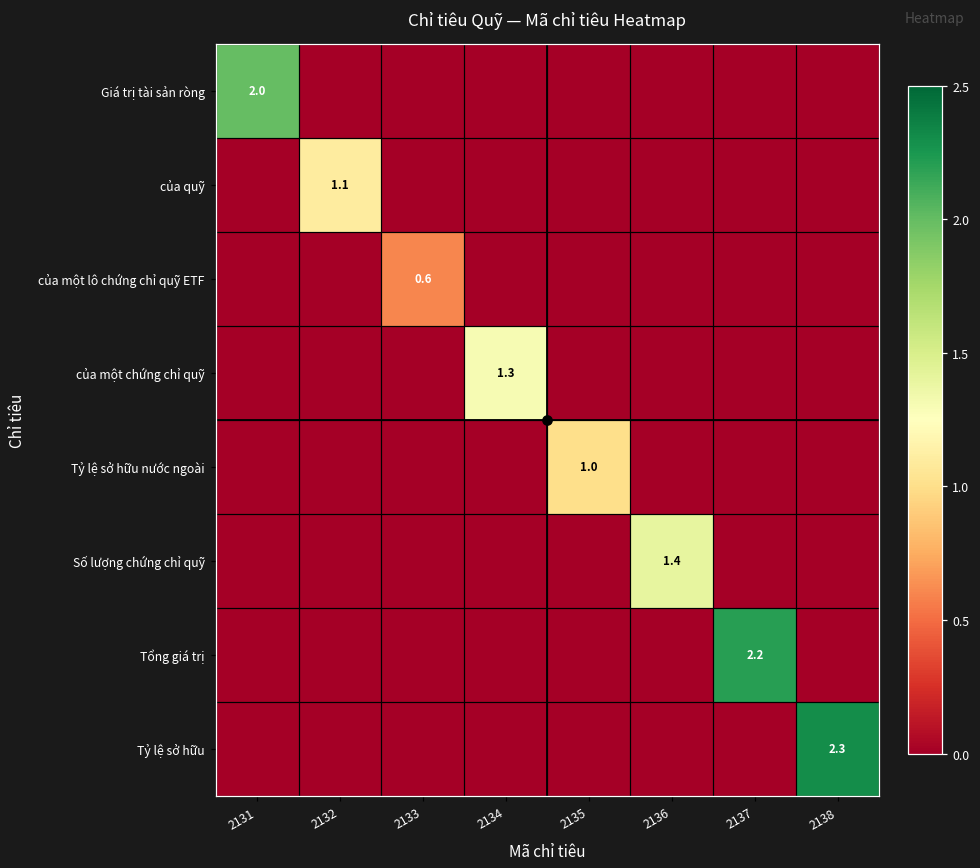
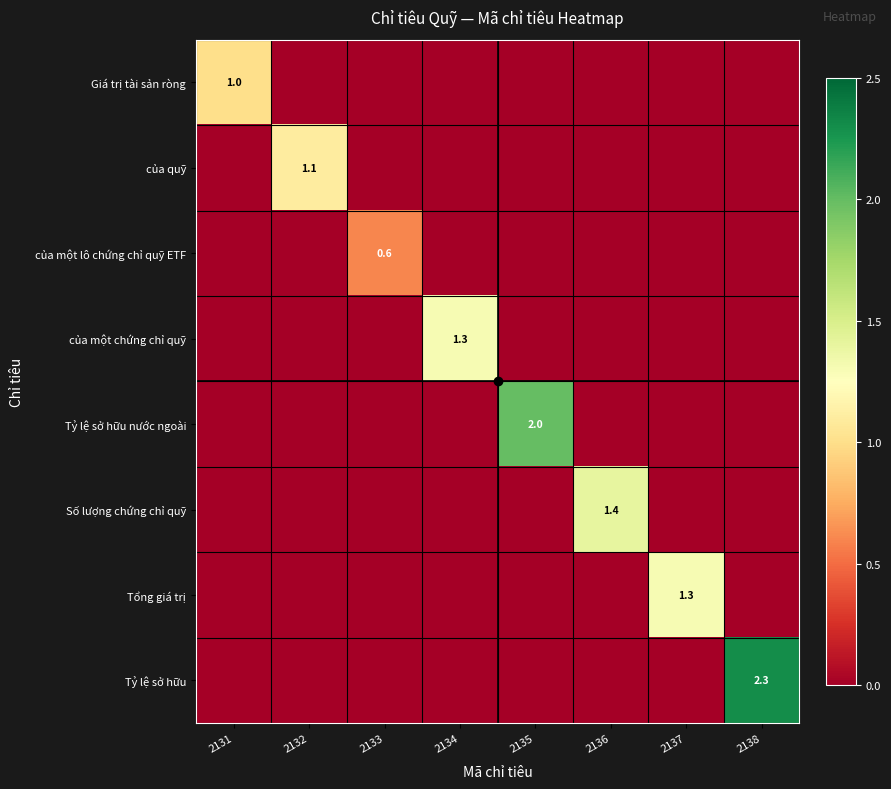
  {
    "Giá trị tài sản ròng": {
-     "2131": 2.0
+     "2131": 1.0
    },
    "của quỹ": {
      "2132": 1.1
    },
    "của một lô chứng chỉ quỹ ETF": {
      "2133": 0.6
    },
    "của một chứng chỉ quỹ": {
      "2134": 1.3
    },
    "Tỷ lệ sở hữu nước ngoài": {
-     "2135": 1.0
+     "2135": 2.0
    },
    "Số lượng chứng chỉ quỹ": {
      "2136": 1.4
    },
    "Tổng giá trị": {
-     "2137": 2.2
+     "2137": 1.3
    },
    "Tỷ lệ sở hữu": {
      "2138": 2.3
    }
  }
